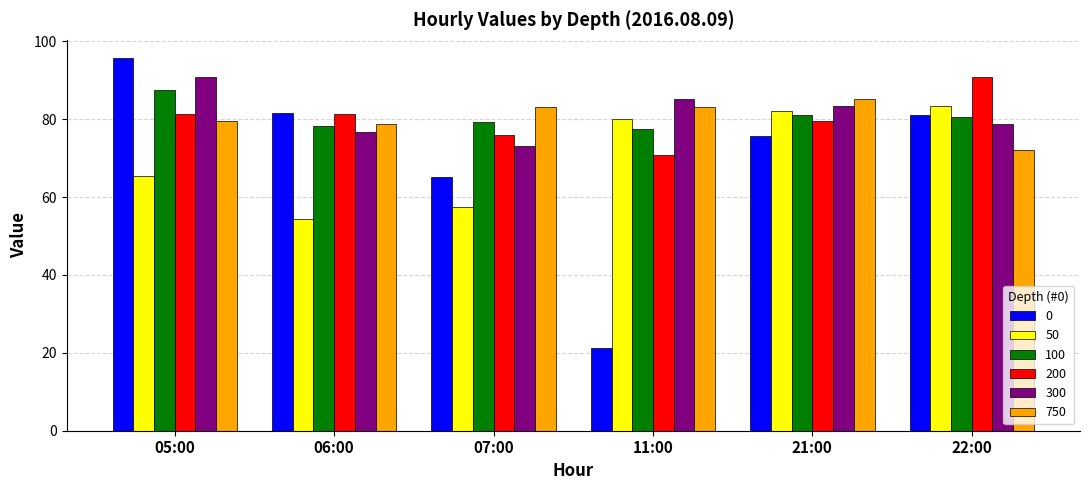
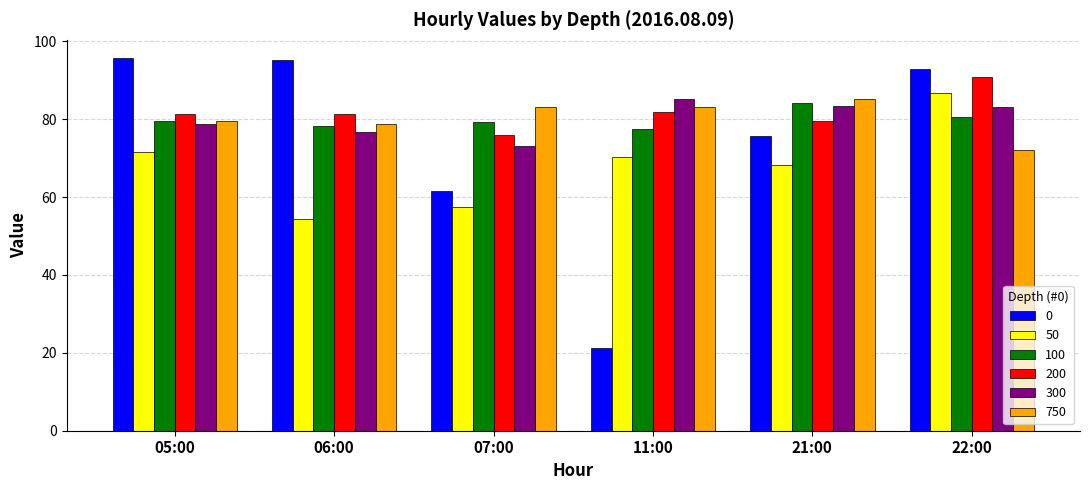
  {
    "0": {
      "05:00": 96,
-     "06:00": 82,
-     "07:00": 65,
+     "06:00": 95,
+     "07:00": 61,
      "11:00": 21,
      "21:00": 76,
-     "22:00": 81
+     "22:00": 93
    },
    "50": {
-     "05:00": 65,
+     "05:00": 72,
      "06:00": 54,
      "07:00": 57,
-     "11:00": 80,
-     "21:00": 82,
-     "22:00": 83
+     "11:00": 70,
+     "21:00": 68,
+     "22:00": 87
    },
    "100": {
-     "05:00": 87,
+     "05:00": 79,
      "06:00": 78,
      "07:00": 79,
      "11:00": 77,
-     "21:00": 81,
+     "21:00": 84,
      "22:00": 81
    },
    "200": {
      "05:00": 81,
      "06:00": 81,
      "07:00": 76,
-     "11:00": 71,
+     "11:00": 82,
      "21:00": 79,
      "22:00": 91
    },
    "300": {
-     "05:00": 91,
+     "05:00": 79,
      "06:00": 77,
      "07:00": 73,
      "11:00": 85,
      "21:00": 83,
-     "22:00": 79
+     "22:00": 83
    },
    "750": {
      "05:00": 79,
      "06:00": 79,
      "07:00": 83,
      "11:00": 83,
      "21:00": 85,
      "22:00": 72
    }
  }
